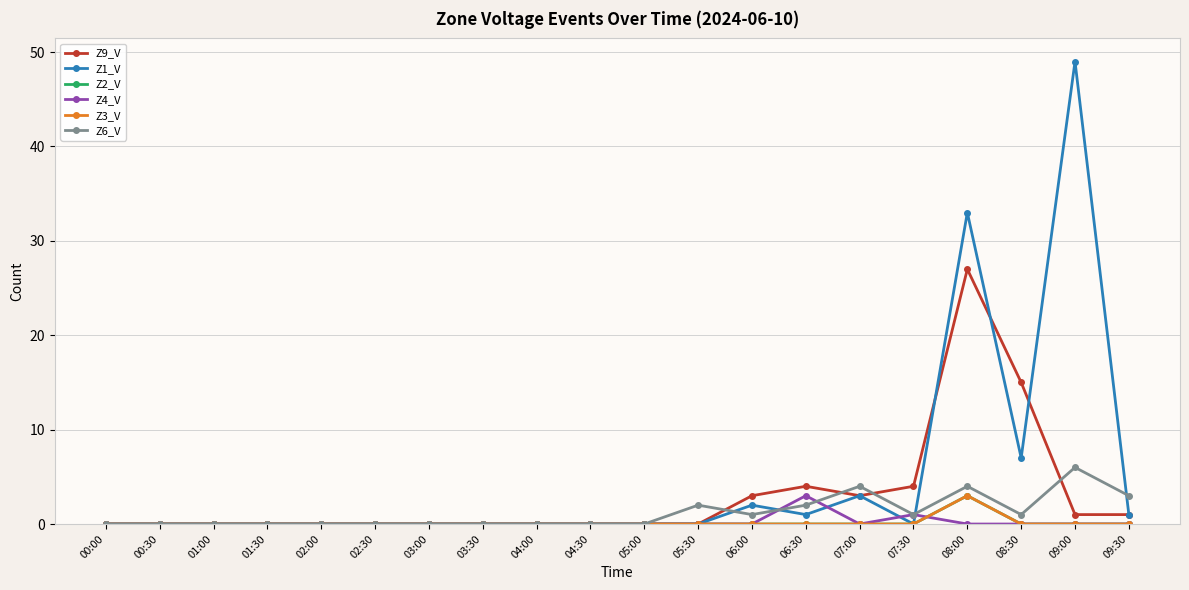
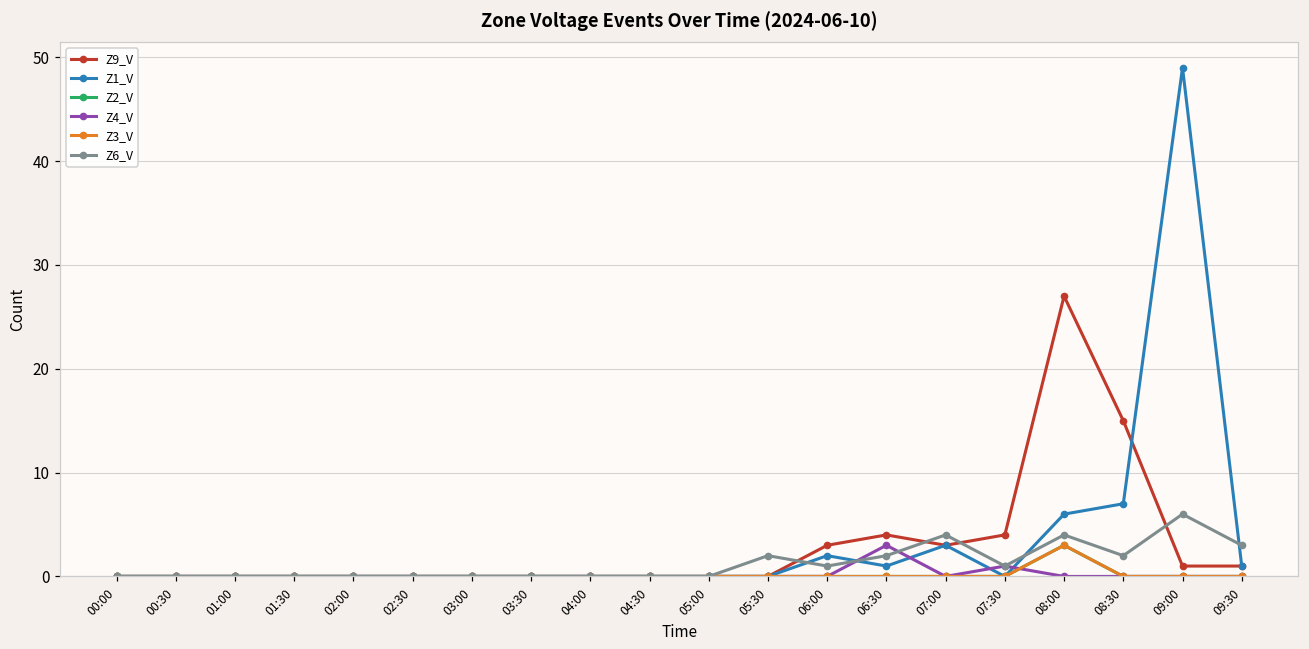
  {
    "Z9_V": {
      "06:00": 3,
      "06:30": 4,
      "07:30": 4,
      "08:00": 27,
      "08:30": 15,
      "09:00": 1
    },
    "Z1_V": {
      "06:00": 2,
      "06:30": 1,
-     "08:00": 33,
+     "08:00": 6,
      "08:30": 7,
      "09:00": 49
    },
    "Z3_V": {
      "06:30": 0,
      "08:00": 3
    },
    "Z4_V": {
      "06:30": 3,
      "08:00": 0
    },
    "Z6_V": {
      "05:30": 2,
      "06:00": 1,
      "06:30": 2,
      "07:00": 4,
      "08:00": 4,
-     "08:30": 1,
+     "08:30": 2,
      "09:00": 6,
      "09:30": 3
    }
  }
